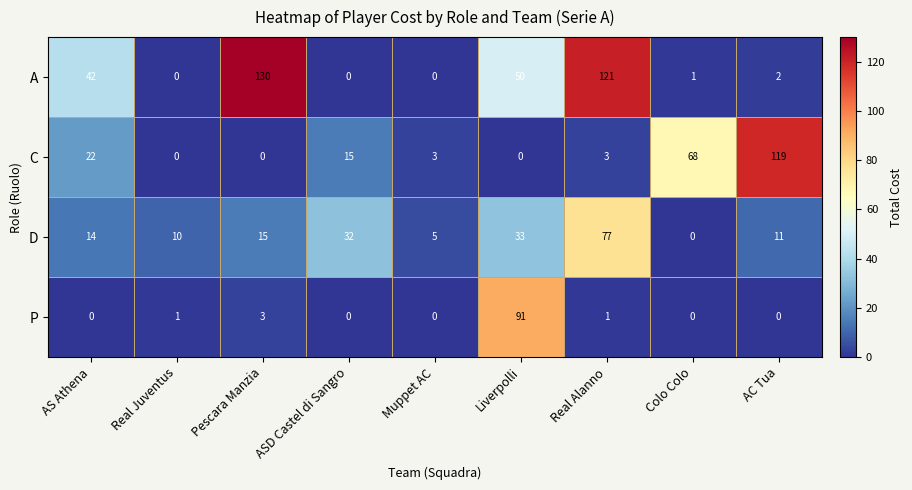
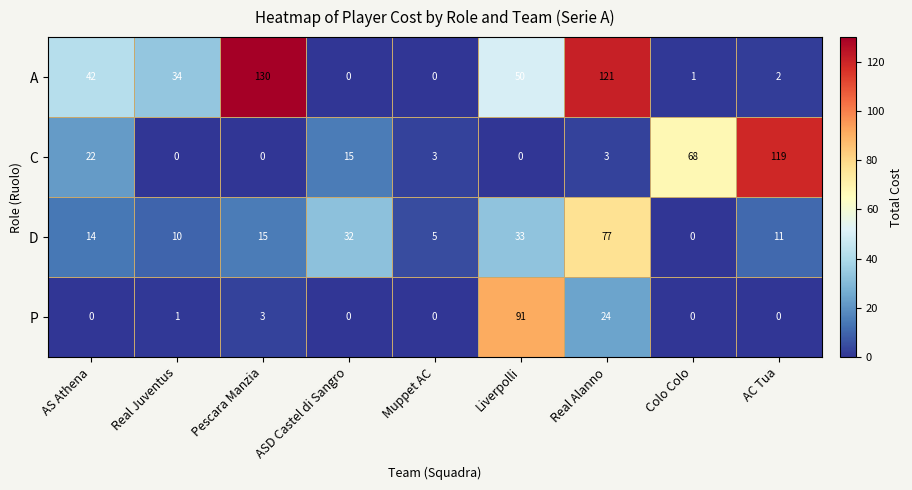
  {
    "A": {
      "AS Athena": 42,
-     "Real Juventus": 0,
+     "Real Juventus": 34,
      "Pescara Manzia": 130,
      "ASD Castel di Sangro": 0,
      "Muppet AC": 0,
      "Real Alanno": 121,
      "Colo Colo": 1,
      "AC Tua": 2
    },
    "C": {
      "AS Athena": 22,
      "Real Juventus": 0,
      "Pescara Manzia": 0,
      "ASD Castel di Sangro": 15,
      "Muppet AC": 3,
      "Liverpolli": 0,
      "Real Alanno": 3,
      "Colo Colo": 68,
      "AC Tua": 119
    },
    "D": {
      "AS Athena": 14,
      "Real Juventus": 10,
      "Pescara Manzia": 15,
      "ASD Castel di Sangro": 32,
      "Muppet AC": 5,
      "Liverpolli": 33,
      "Real Alanno": 77,
      "Colo Colo": 0,
      "AC Tua": 11
    },
    "P": {
      "AS Athena": 0,
      "Real Juventus": 1,
      "Pescara Manzia": 3,
      "ASD Castel di Sangro": 0,
      "Muppet AC": 0,
      "Liverpolli": 91,
-     "Real Alanno": 1,
+     "Real Alanno": 24,
      "Colo Colo": 0,
      "AC Tua": 0
    }
  }
